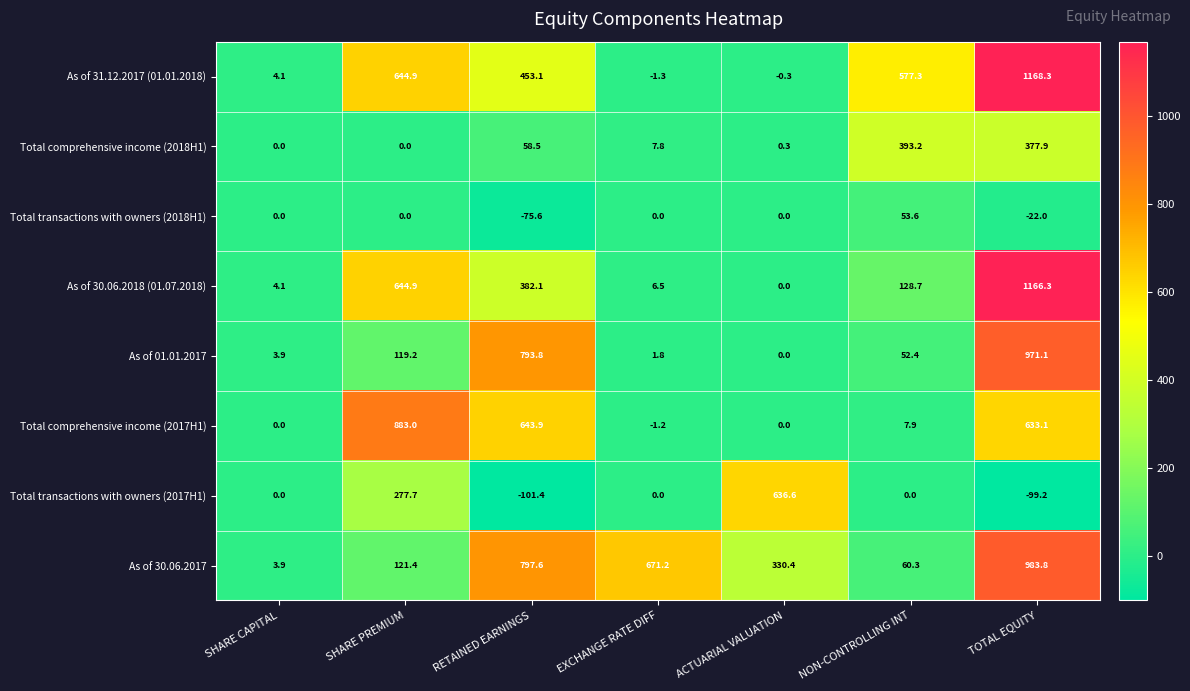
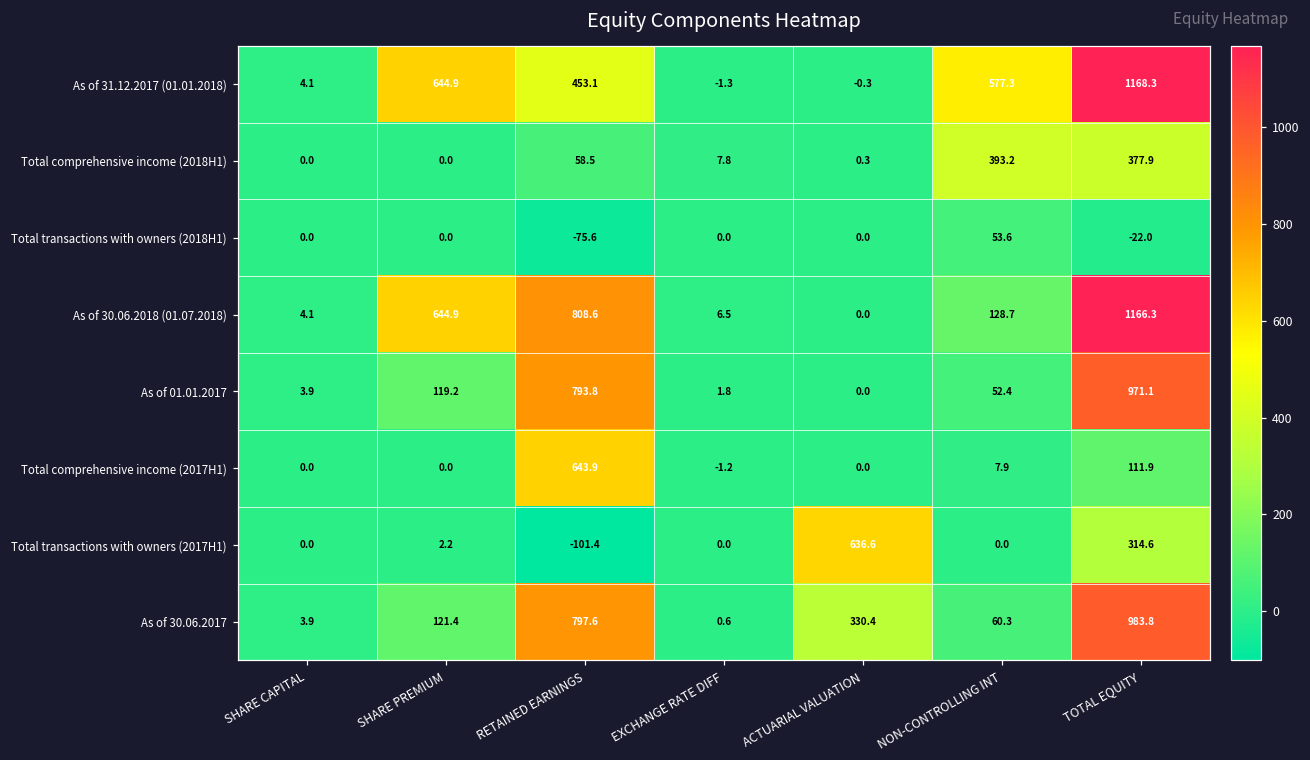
  {
    "As of 31.12.2017 (01.01.2018)": {
      "SHARE CAPITAL": 4.1,
      "SHARE PREMIUM": 644.9,
      "RETAINED EARNINGS": 453.1,
      "EXCHANGE RATE DIFF": -1.3,
      "ACTUARIAL VALUATION": -0.3,
      "NON-CONTROLLING INT": 577.3,
      "TOTAL EQUITY": 1168.3
    },
    "Total comprehensive income (2018H1)": {
      "SHARE CAPITAL": 0.0,
      "SHARE PREMIUM": 0.0,
      "RETAINED EARNINGS": 58.5,
      "EXCHANGE RATE DIFF": 7.8,
      "ACTUARIAL VALUATION": 0.3,
      "NON-CONTROLLING INT": 393.2,
      "TOTAL EQUITY": 377.9
    },
    "Total transactions with owners (2018H1)": {
      "SHARE CAPITAL": 0.0,
      "SHARE PREMIUM": 0.0,
      "RETAINED EARNINGS": -75.6,
      "EXCHANGE RATE DIFF": 0.0,
      "ACTUARIAL VALUATION": 0.0,
      "NON-CONTROLLING INT": 53.6,
      "TOTAL EQUITY": -22.0
    },
    "As of 30.06.2018 (01.07.2018)": {
      "SHARE CAPITAL": 4.1,
      "SHARE PREMIUM": 644.9,
-     "RETAINED EARNINGS": 382.1,
+     "RETAINED EARNINGS": 808.6,
      "EXCHANGE RATE DIFF": 6.5,
      "ACTUARIAL VALUATION": 0.0,
      "NON-CONTROLLING INT": 128.7,
      "TOTAL EQUITY": 1166.3
    },
    "As of 01.01.2017": {
      "SHARE CAPITAL": 3.9,
      "SHARE PREMIUM": 119.2,
      "RETAINED EARNINGS": 793.8,
      "EXCHANGE RATE DIFF": 1.8,
      "ACTUARIAL VALUATION": 0.0,
      "NON-CONTROLLING INT": 52.4,
      "TOTAL EQUITY": 971.1
    },
    "Total comprehensive income (2017H1)": {
      "SHARE CAPITAL": 0.0,
-     "SHARE PREMIUM": 883.0,
+     "SHARE PREMIUM": 0.0,
      "RETAINED EARNINGS": 643.9,
      "EXCHANGE RATE DIFF": -1.2,
      "ACTUARIAL VALUATION": 0.0,
      "NON-CONTROLLING INT": 7.9,
-     "TOTAL EQUITY": 633.1
+     "TOTAL EQUITY": 111.9
    },
    "Total transactions with owners (2017H1)": {
      "SHARE CAPITAL": 0.0,
-     "SHARE PREMIUM": 277.7,
+     "SHARE PREMIUM": 2.2,
      "RETAINED EARNINGS": -101.4,
      "EXCHANGE RATE DIFF": 0.0,
      "ACTUARIAL VALUATION": 636.6,
      "NON-CONTROLLING INT": 0.0,
-     "TOTAL EQUITY": -99.2
+     "TOTAL EQUITY": 314.6
    },
    "As of 30.06.2017": {
      "SHARE CAPITAL": 3.9,
      "SHARE PREMIUM": 121.4,
      "RETAINED EARNINGS": 797.6,
-     "EXCHANGE RATE DIFF": 671.2,
+     "EXCHANGE RATE DIFF": 0.6,
      "ACTUARIAL VALUATION": 330.4,
      "NON-CONTROLLING INT": 60.3,
      "TOTAL EQUITY": 983.8
    }
  }
